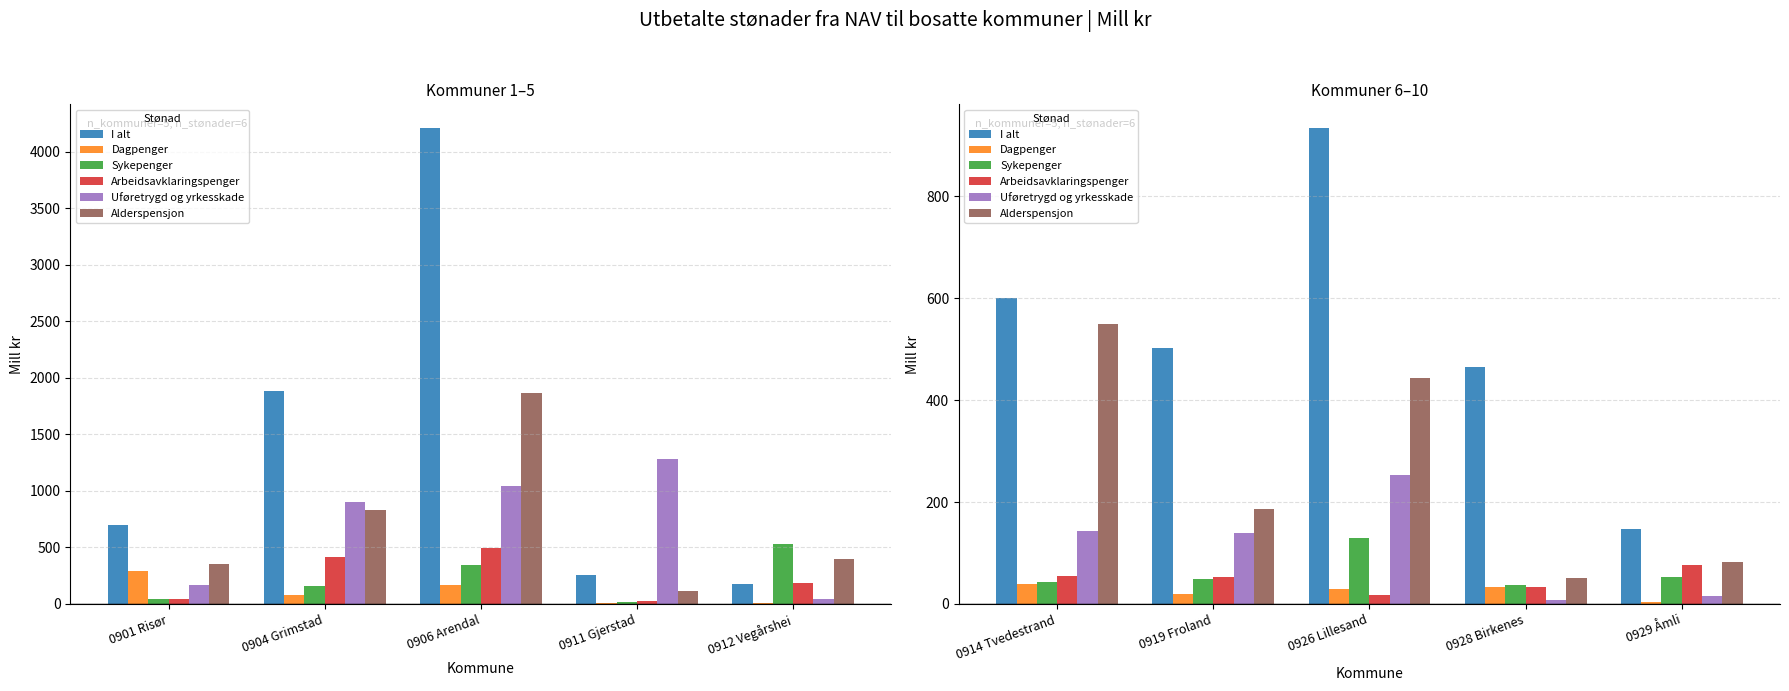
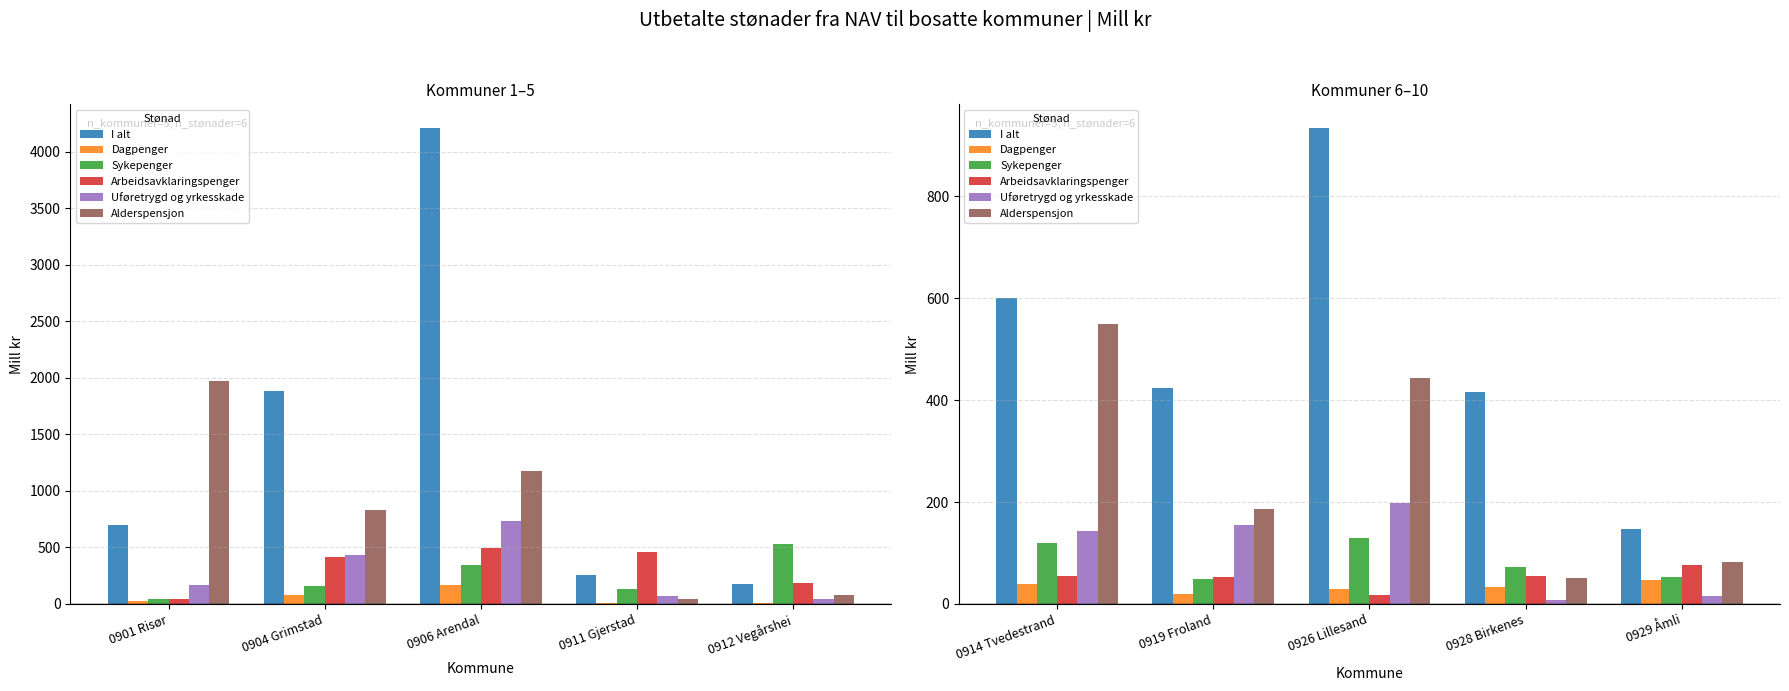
  {
    "Kommuner 1–5": {
      "I alt": {
        "0901 Risør": 700,
        "0904 Grimstad": 1890,
        "0906 Arendal": 4210,
        "0911 Gjerstad": 260,
        "0912 Vegårshei": 170
      },
      "Dagpenger": {
-       "0901 Risør": 290,
+       "0901 Risør": 30,
        "0904 Grimstad": 80,
        "0906 Arendal": 160
      },
      "Sykepenger": {
        "0901 Risør": 50,
        "0904 Grimstad": 160,
        "0906 Arendal": 340,
-       "0911 Gjerstad": 20,
+       "0911 Gjerstad": 130,
        "0912 Vegårshei": 530
      },
      "Arbeidsavklaringspenger": {
        "0901 Risør": 50,
        "0904 Grimstad": 420,
        "0906 Arendal": 490,
-       "0911 Gjerstad": 20,
+       "0911 Gjerstad": 460,
        "0912 Vegårshei": 180
      },
      "Uføretrygd og yrkesskade": {
        "0901 Risør": 170,
-       "0904 Grimstad": 900,
-       "0906 Arendal": 1040,
-       "0911 Gjerstad": 1280,
+       "0904 Grimstad": 430,
+       "0906 Arendal": 730,
+       "0911 Gjerstad": 70,
        "0912 Vegårshei": 40
      },
      "Alderspensjon": {
-       "0901 Risør": 360,
+       "0901 Risør": 1970,
        "0904 Grimstad": 830,
-       "0906 Arendal": 1870,
-       "0911 Gjerstad": 110,
-       "0912 Vegårshei": 390
+       "0906 Arendal": 1170,
+       "0911 Gjerstad": 40,
+       "0912 Vegårshei": 80
      }
    },
    "Kommuner 6–10": {
      "I alt": {
        "0914 Tvedestrand": 600,
-       "0919 Froland": 500,
+       "0919 Froland": 420,
        "0926 Lillesand": 930,
-       "0928 Birkenes": 470,
+       "0928 Birkenes": 420,
        "0929 Åmli": 150
      },
      "Dagpenger": {
        "0914 Tvedestrand": 40,
        "0919 Froland": 20,
        "0926 Lillesand": 30,
        "0928 Birkenes": 30,
-       "0929 Åmli": 0
+       "0929 Åmli": 50
      },
      "Sykepenger": {
-       "0914 Tvedestrand": 40,
+       "0914 Tvedestrand": 120,
        "0919 Froland": 50,
        "0926 Lillesand": 130,
-       "0928 Birkenes": 40,
+       "0928 Birkenes": 70,
        "0929 Åmli": 50
      },
      "Arbeidsavklaringspenger": {
        "0914 Tvedestrand": 60,
        "0919 Froland": 50,
        "0926 Lillesand": 20,
-       "0928 Birkenes": 30,
+       "0928 Birkenes": 50,
        "0929 Åmli": 80
      },
      "Uføretrygd og yrkesskade": {
        "0914 Tvedestrand": 140,
-       "0919 Froland": 140,
-       "0926 Lillesand": 250,
+       "0919 Froland": 160,
+       "0926 Lillesand": 200,
        "0928 Birkenes": 10,
        "0929 Åmli": 20
      },
      "Alderspensjon": {
        "0914 Tvedestrand": 550,
        "0919 Froland": 190,
        "0926 Lillesand": 440,
        "0928 Birkenes": 50,
        "0929 Åmli": 80
      }
    }
  }
